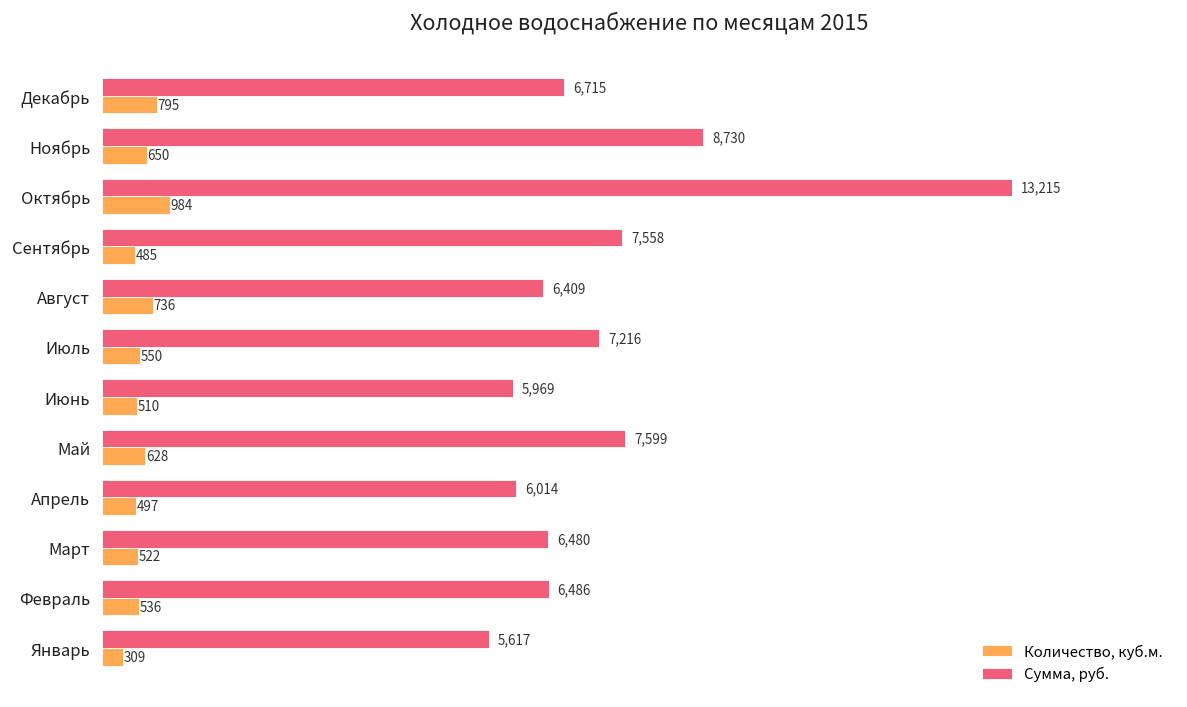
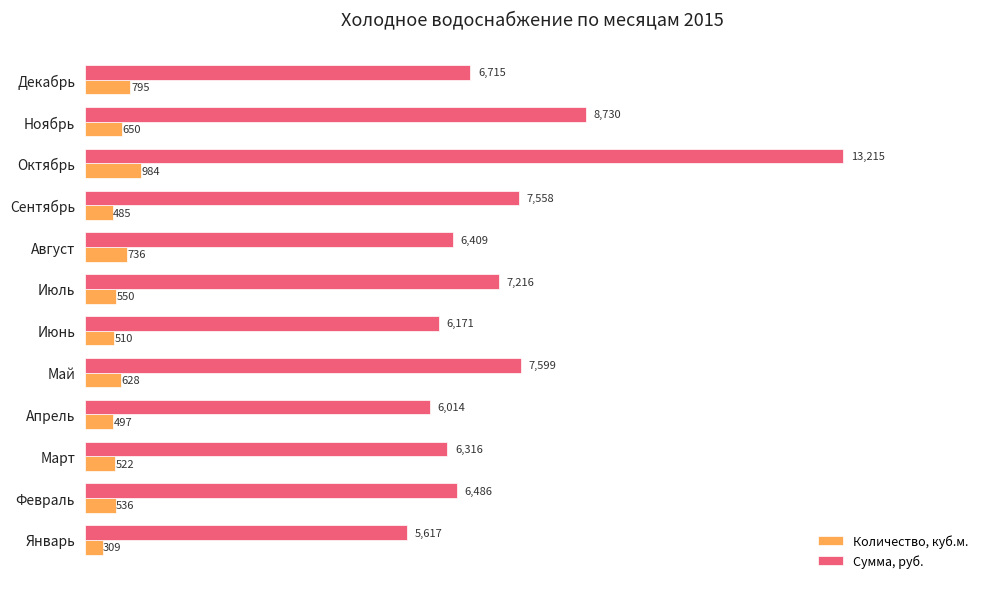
  {
    "Количество, куб.м.": {
      "Декабрь": "795",
      "Ноябрь": "650",
      "Октябрь": "984",
      "Сентябрь": "485",
      "Август": "736",
      "Июль": "550",
      "Июнь": "510",
      "Май": "628",
      "Апрель": "497",
      "Март": "522",
      "Февраль": "536",
      "Январь": "309"
    },
    "Сумма, руб.": {
      "Декабрь": "6,715",
      "Ноябрь": "8,730",
      "Октябрь": "13,215",
      "Сентябрь": "7,558",
      "Август": "6,409",
      "Июль": "7,216",
-     "Июнь": "5,969",
+     "Июнь": "6,171",
      "Май": "7,599",
      "Апрель": "6,014",
-     "Март": "6,480",
+     "Март": "6,316",
      "Февраль": "6,486",
      "Январь": "5,617"
    }
  }
